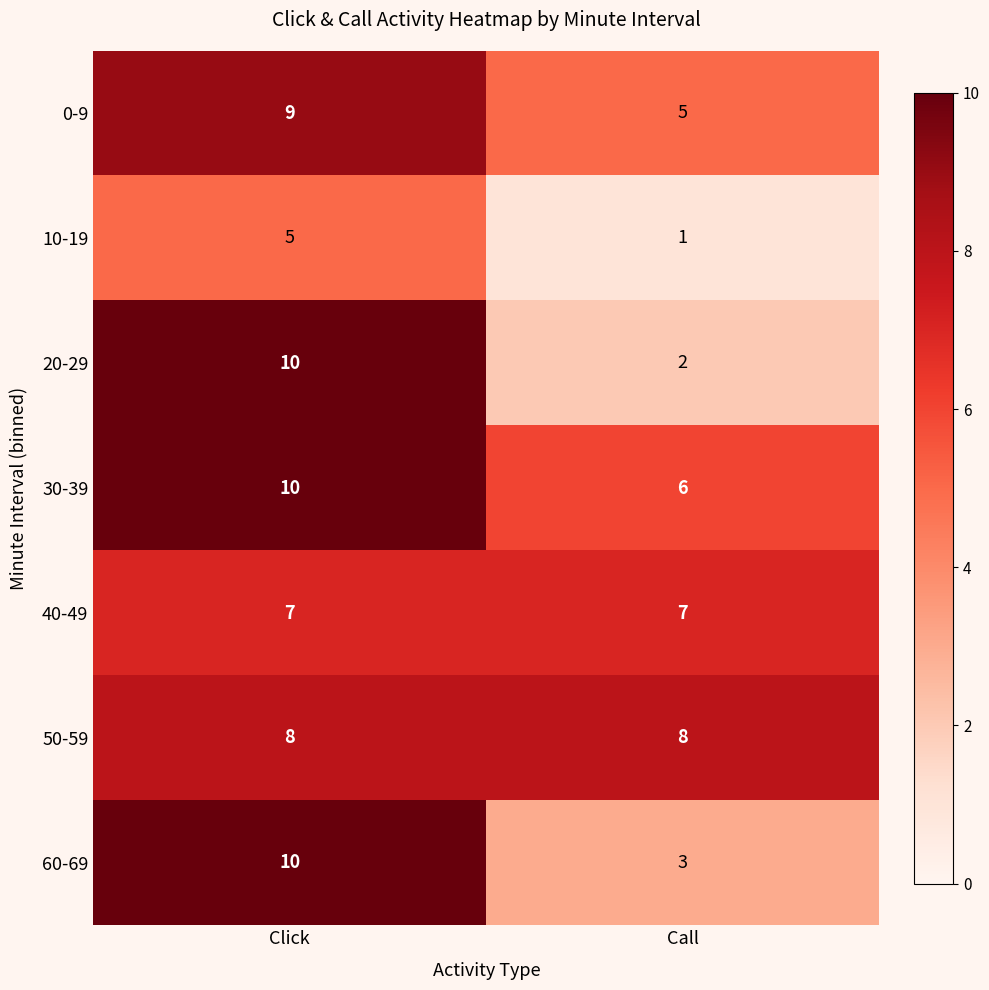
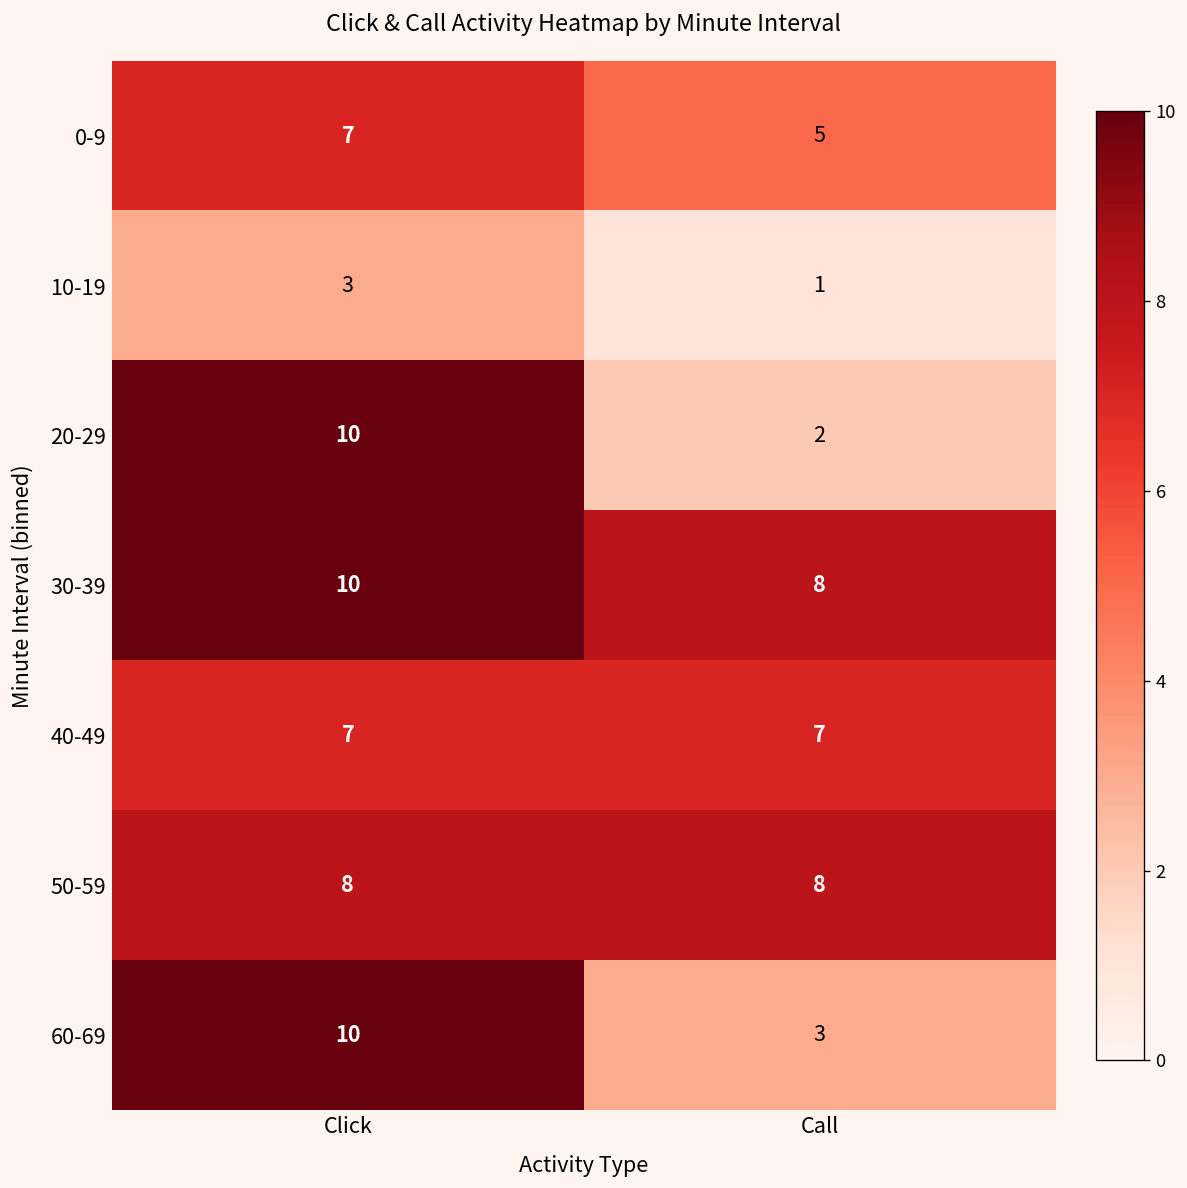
  {
    "0-9": {
-     "Click": 9,
+     "Click": 7,
      "Call": 5
    },
    "10-19": {
-     "Click": 5,
+     "Click": 3,
      "Call": 1
    },
    "20-29": {
      "Click": 10,
      "Call": 2
    },
    "30-39": {
      "Click": 10,
-     "Call": 6
+     "Call": 8
    },
    "40-49": {
      "Click": 7,
      "Call": 7
    },
    "50-59": {
      "Click": 8,
      "Call": 8
    },
    "60-69": {
      "Click": 10,
      "Call": 3
    }
  }
